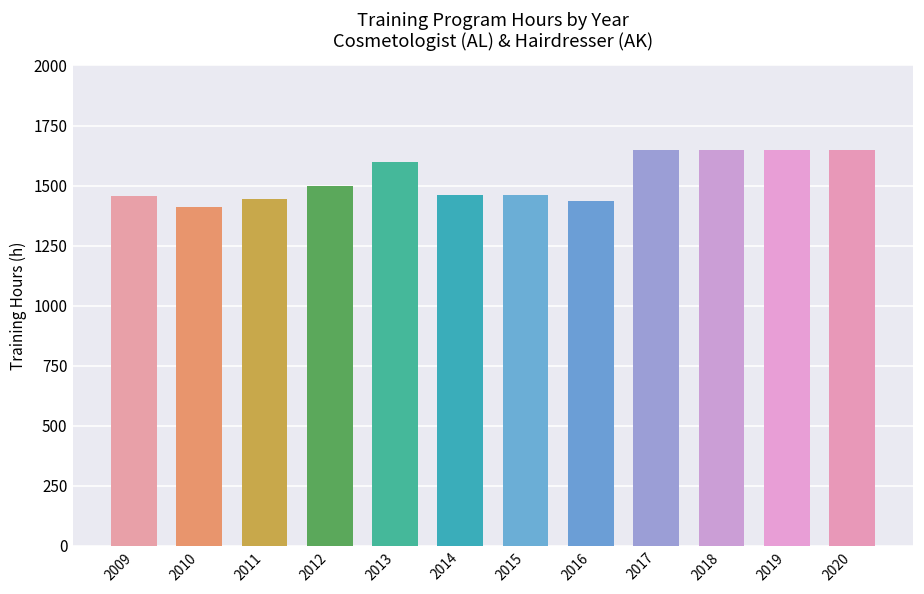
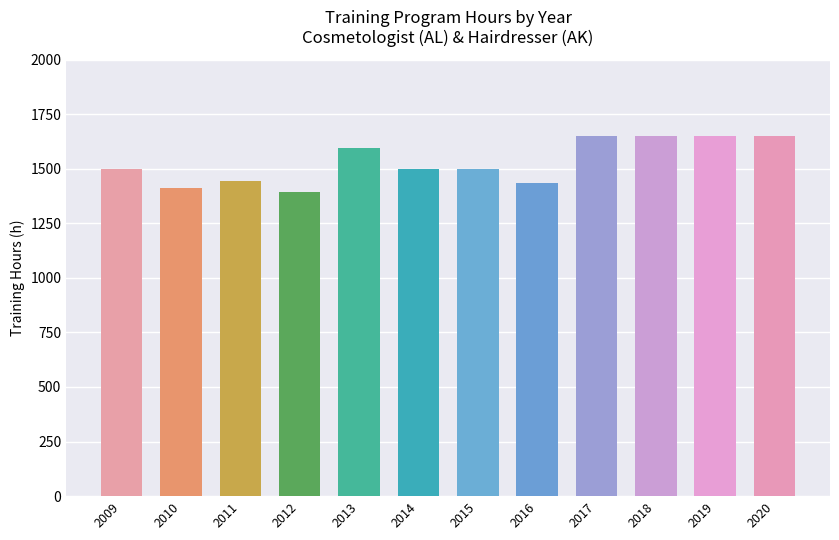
  {
-   "2009": 1460,
+   "2009": 1500,
    "2010": 1410,
    "2011": 1440,
-   "2012": 1500,
+   "2012": 1390,
    "2013": 1600,
-   "2014": 1460,
-   "2015": 1460,
+   "2014": 1500,
+   "2015": 1500,
    "2016": 1440,
    "2017": 1650,
    "2018": 1650,
    "2019": 1650,
    "2020": 1650
  }
